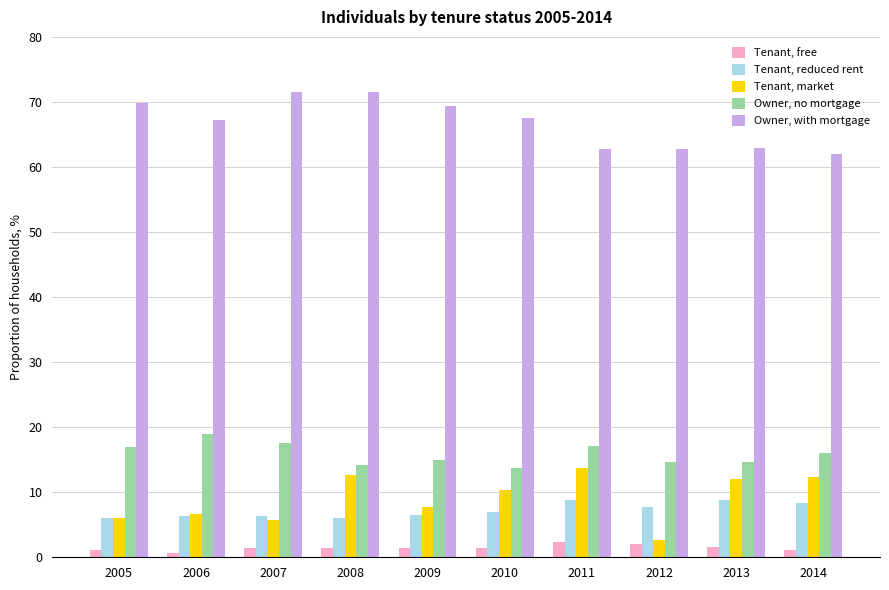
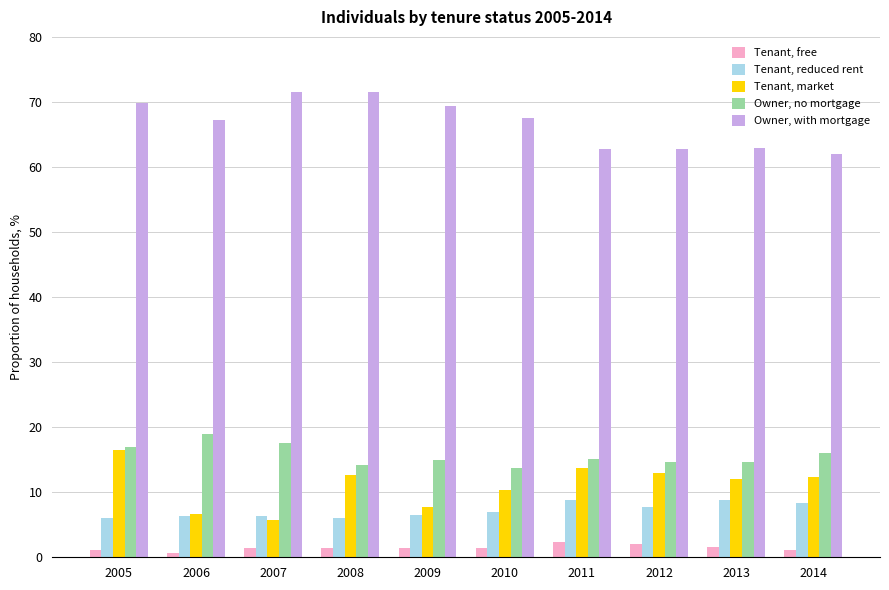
  {
    "Tenant, market": {
-     "2005": 6,
+     "2005": 17,
      "2006": 7,
      "2007": 6,
      "2008": 13,
      "2009": 8,
      "2010": 10,
      "2011": 14,
-     "2012": 3,
+     "2012": 13,
      "2013": 12,
      "2014": 12
    },
    "Owner, no mortgage": {
      "2005": 17,
      "2006": 19,
      "2007": 18,
      "2008": 14,
      "2009": 15,
      "2010": 14,
-     "2011": 17,
+     "2011": 15,
      "2012": 15,
      "2013": 15,
      "2014": 16
    }
  }
